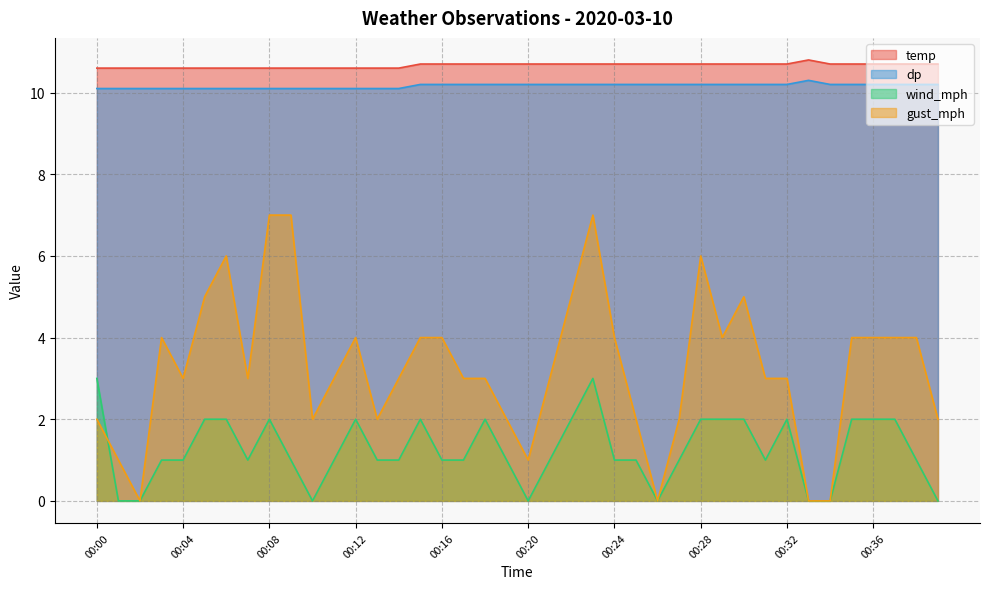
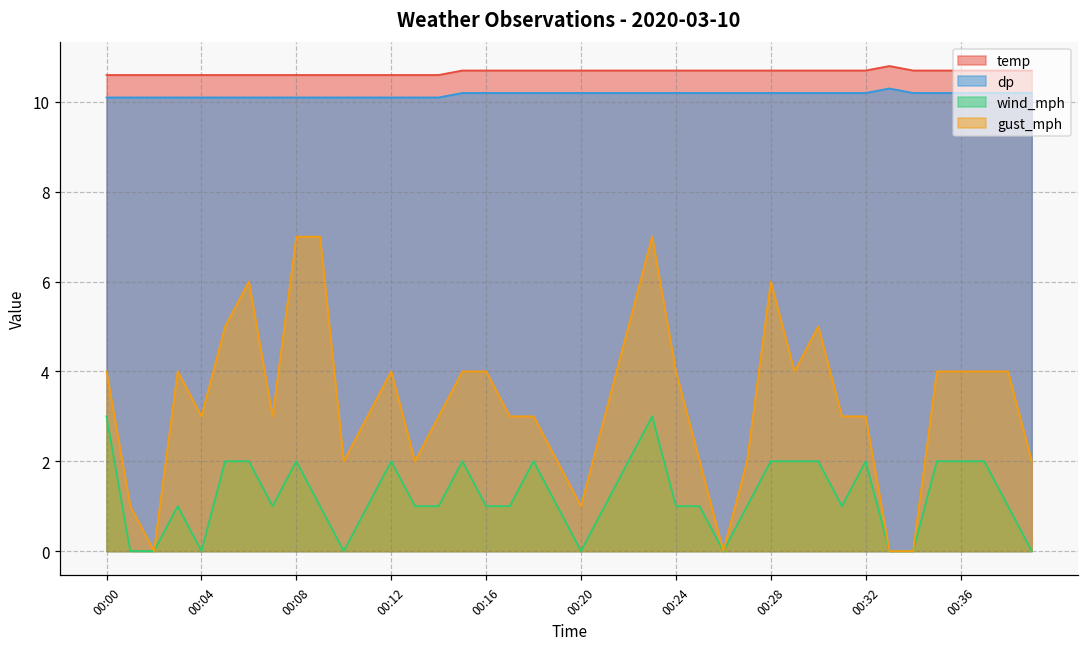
  {
    "temp": {
      "00:00": 10.6,
      "00:04": 10.6,
      "00:08": 10.6,
      "00:12": 10.6,
      "00:16": 10.7,
      "00:20": 10.7,
      "00:24": 10.7,
      "00:28": 10.7,
      "00:32": 10.7
    },
    "dp": {
      "00:00": 10.1,
      "00:04": 10.1,
      "00:08": 10.1,
      "00:12": 10.1,
      "00:16": 10.2,
      "00:20": 10.2,
      "00:24": 10.2,
      "00:28": 10.2,
      "00:32": 10.2
    },
    "wind_mph": {
      "00:00": 3,
-     "00:04": 1,
+     "00:04": 0,
      "00:08": 2,
      "00:12": 2,
      "00:16": 1,
      "00:20": 0,
      "00:24": 1,
      "00:28": 2,
      "00:32": 2,
      "00:36": 2
    },
    "gust_mph": {
-     "00:00": 2,
+     "00:00": 4,
      "00:04": 3,
      "00:08": 7,
      "00:12": 4,
      "00:16": 4,
      "00:20": 1,
      "00:24": 4,
      "00:28": 6,
      "00:32": 3,
      "00:36": 4
    }
  }
